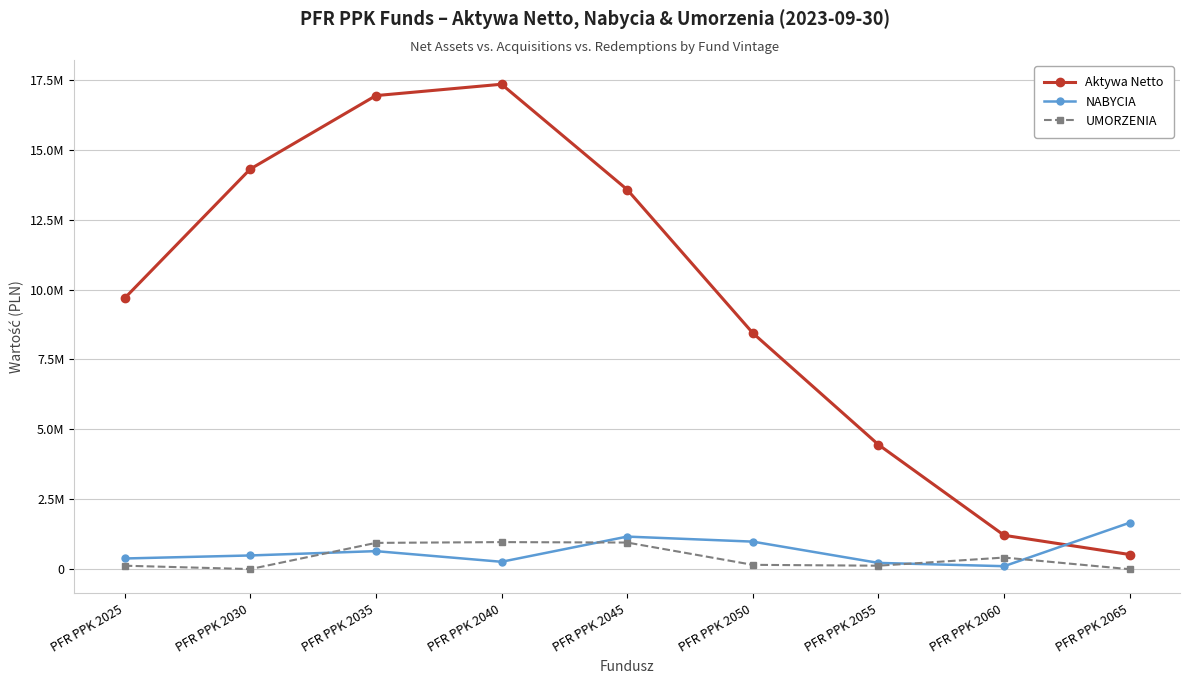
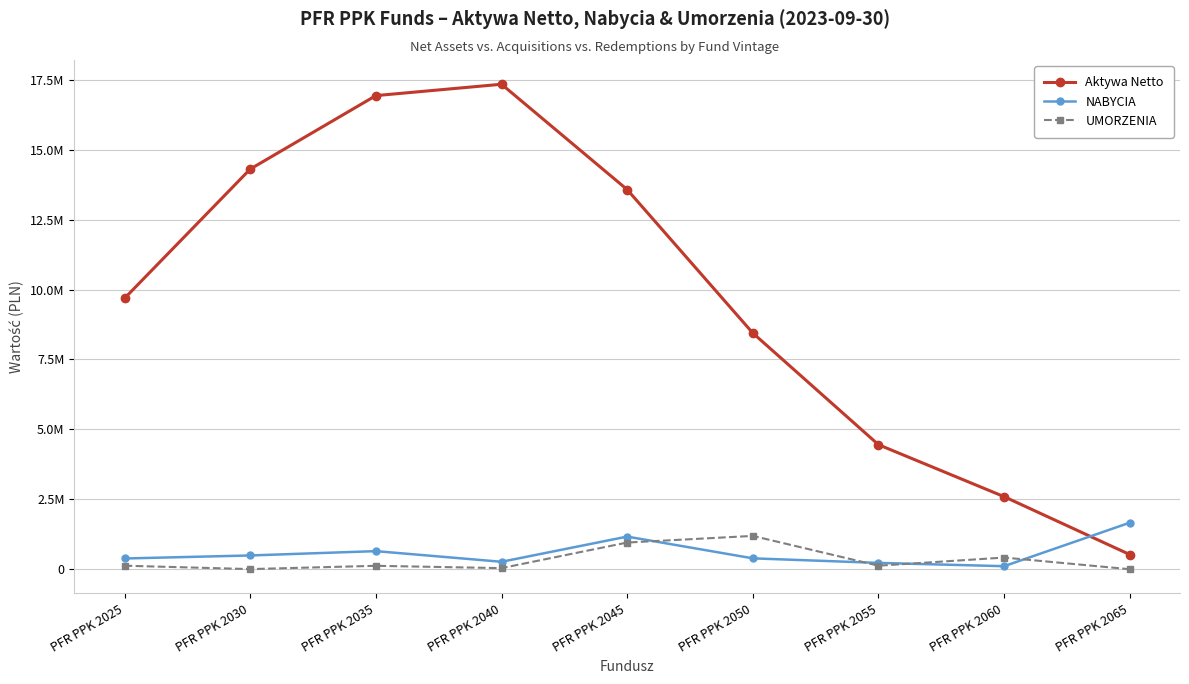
  {
    "Aktywa Netto": {
      "PFR PPK 2025": 9700000,
      "PFR PPK 2030": 14300000,
      "PFR PPK 2035": 16900000,
      "PFR PPK 2040": 17300000,
      "PFR PPK 2045": 13600000,
      "PFR PPK 2050": 8400000,
      "PFR PPK 2055": 4500000,
-     "PFR PPK 2060": 1200000,
+     "PFR PPK 2060": 2600000,
      "PFR PPK 2065": 500000
    },
    "NABYCIA": {
      "PFR PPK 2025": 400000,
      "PFR PPK 2030": 500000,
      "PFR PPK 2035": 600000,
      "PFR PPK 2040": 300000,
      "PFR PPK 2045": 1200000,
-     "PFR PPK 2050": 1000000,
+     "PFR PPK 2050": 400000,
      "PFR PPK 2055": 200000,
      "PFR PPK 2060": 100000,
      "PFR PPK 2065": 1700000
    },
    "UMORZENIA": {
      "PFR PPK 2025": 100000,
      "PFR PPK 2030": 0,
-     "PFR PPK 2035": 900000,
-     "PFR PPK 2040": 1000000,
+     "PFR PPK 2035": 100000,
+     "PFR PPK 2040": 0,
      "PFR PPK 2045": 1000000,
-     "PFR PPK 2050": 200000,
+     "PFR PPK 2050": 1200000,
      "PFR PPK 2055": 100000,
      "PFR PPK 2060": 400000,
      "PFR PPK 2065": 0
    }
  }
